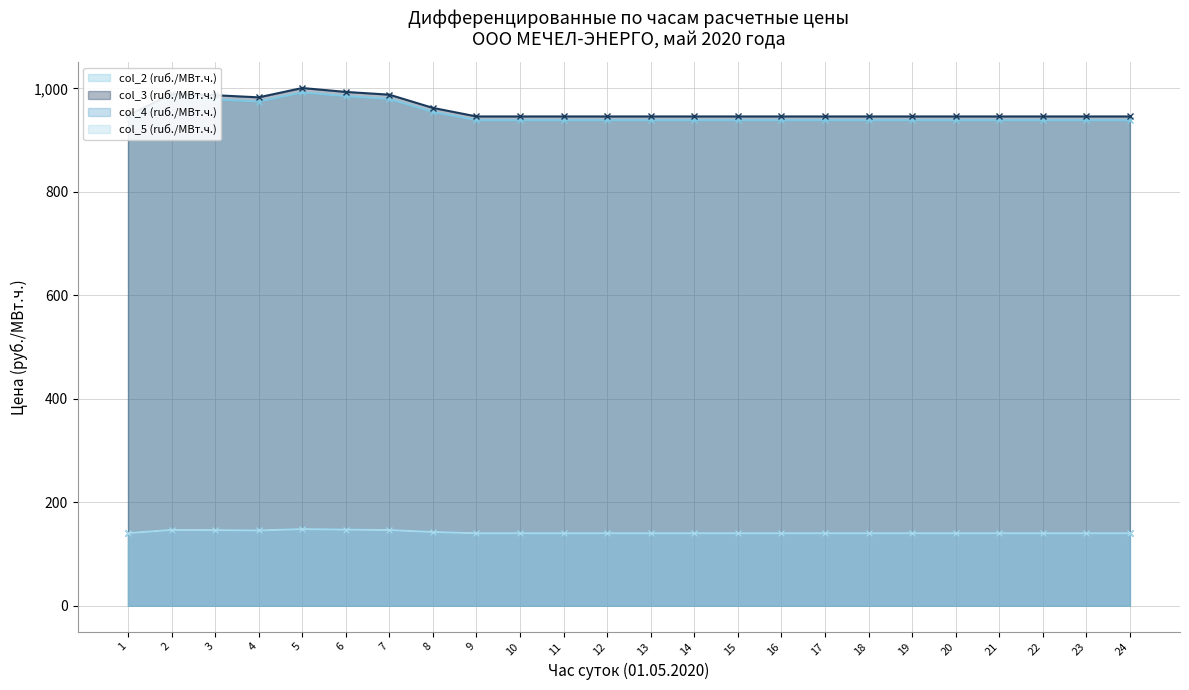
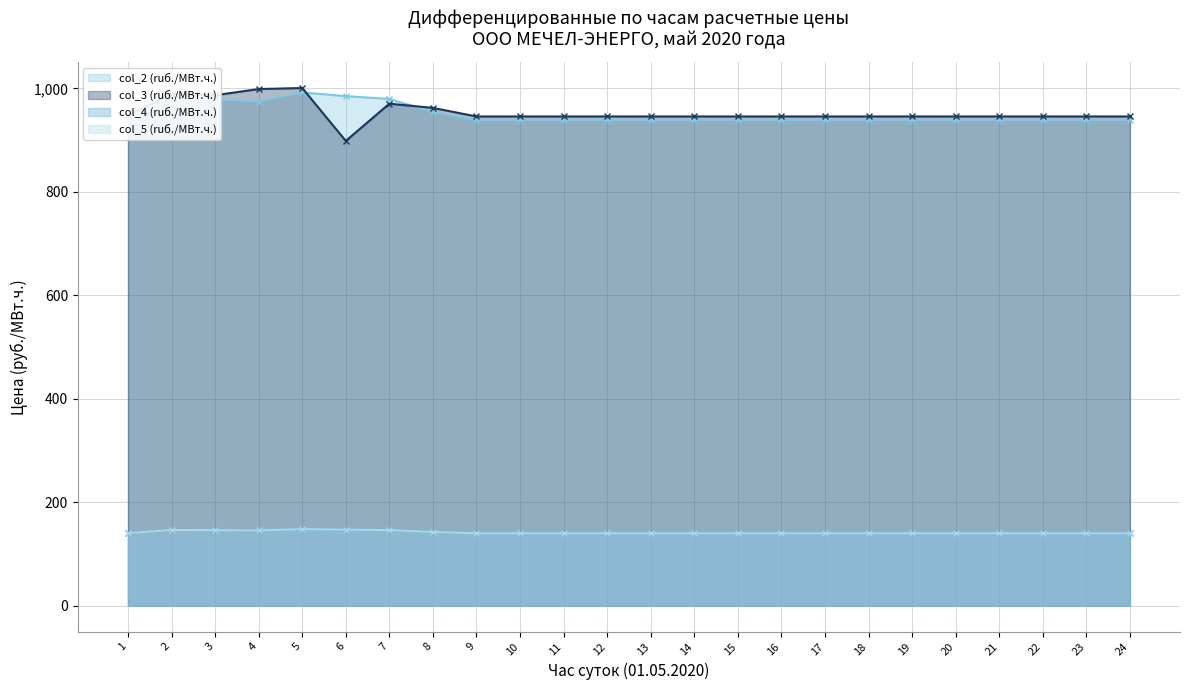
  {
    "col_3 (ruб./МВт.ч.)": {
-     "4": "980",
+     "4": "1,000",
      "5": "1,000",
-     "6": "990",
-     "7": "990",
+     "6": "900",
+     "7": "970",
      "8": "960",
      "9": "950",
      "10": "950",
      "11": "950",
      "12": "950",
      "13": "950",
      "14": "950",
      "15": "950",
      "16": "950",
      "17": "950",
      "18": "950",
      "19": "950",
      "20": "950",
      "21": "950",
      "22": "950",
      "23": "950",
      "24": "950"
    }
  }
